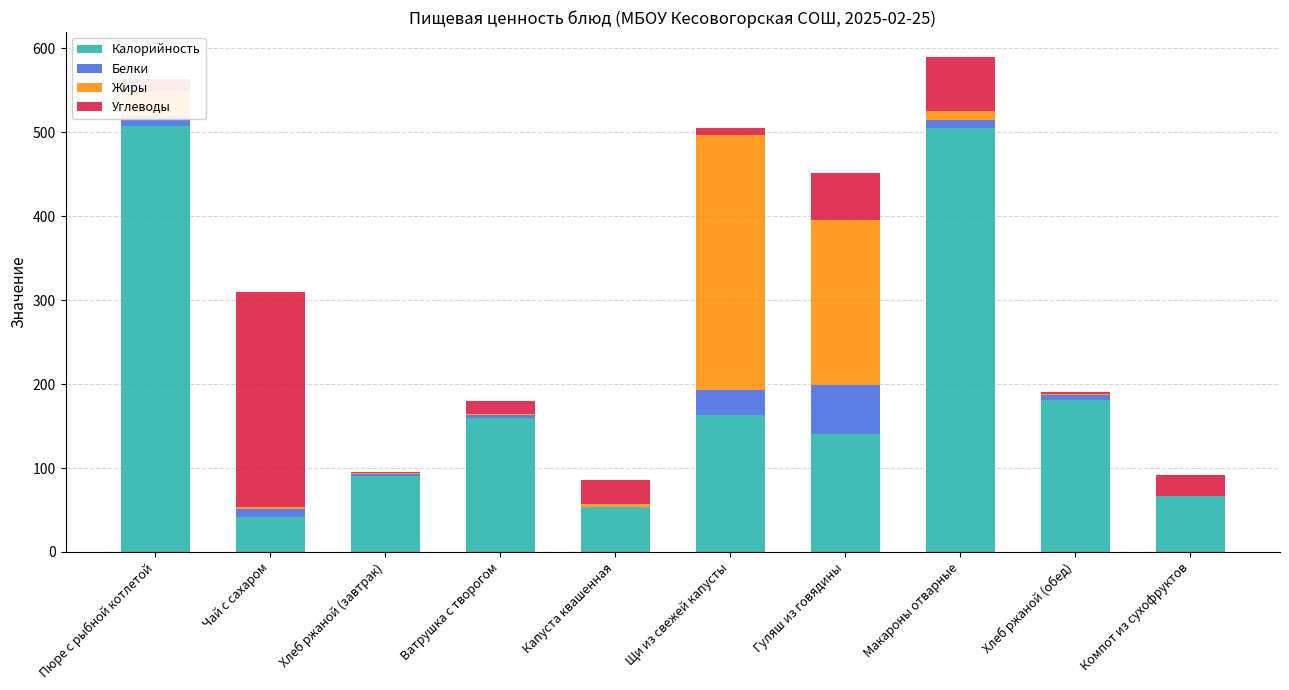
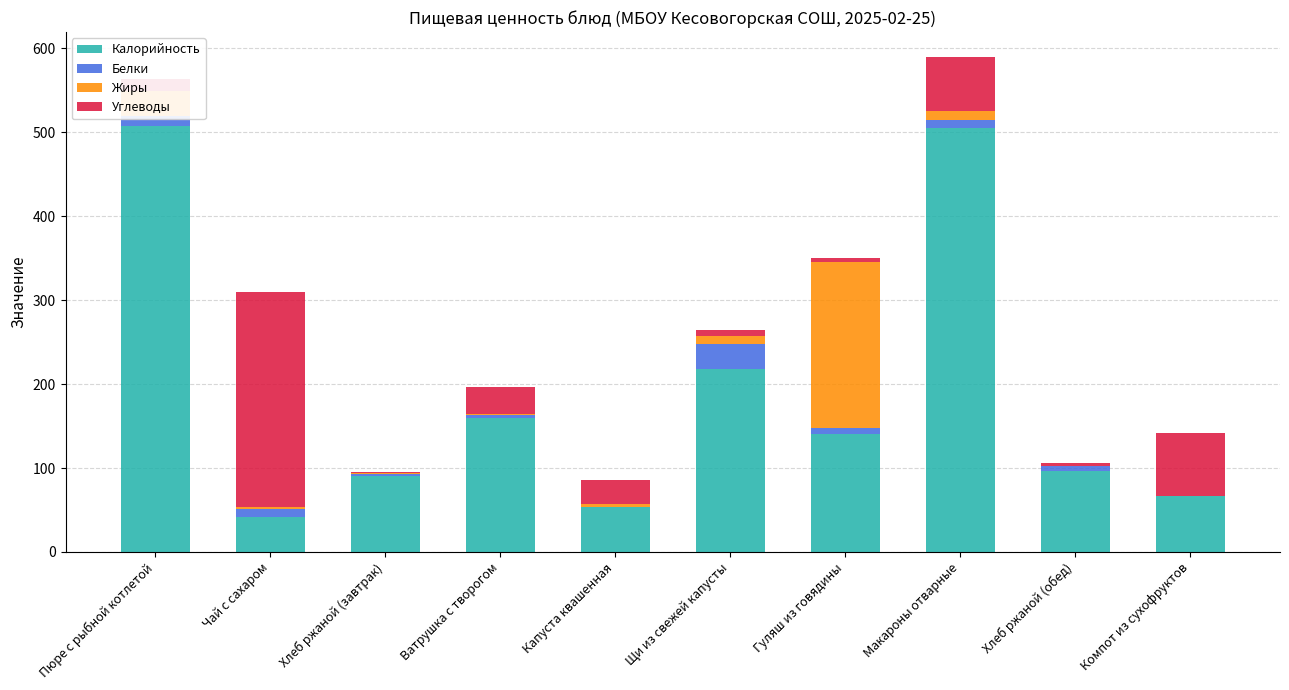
  {
    "Калорийность": {
      "Пюре с рыбной котлетой": 510,
      "Чай с сахаром": 40,
      "Хлеб ржаной (завтрак)": 90,
      "Ватрушка с творогом": 160,
      "Капуста квашенная": 50,
-     "Щи из свежей капусты": 160,
+     "Щи из свежей капусты": 220,
      "Гуляш из говядины": 140,
      "Макароны отварные": 510,
-     "Хлеб ржаной (обед)": 180,
+     "Хлеб ржаной (обед)": 100,
      "Компот из сухофруктов": 70
    },
    "Белки": {
      "Чай с сахаром": 10,
      "Хлеб ржаной (завтрак)": 0,
      "Ватрушка с творогом": 0,
      "Щи из свежей капусты": 30,
-     "Гуляш из говядины": 60,
+     "Гуляш из говядины": 10,
      "Макароны отварные": 10,
      "Хлеб ржаной (обед)": 10,
      "Компот из сухофруктов": 0
    },
    "Жиры": {
      "Чай с сахаром": 0,
      "Капуста квашенная": 0,
-     "Щи из свежей капусты": 300,
+     "Щи из свежей капусты": 10,
      "Гуляш из говядины": 200,
      "Макароны отварные": 10,
      "Компот из сухофруктов": 0
    },
    "Углеводы": {
      "Чай с сахаром": 260,
-     "Ватрушка с творогом": 20,
+     "Ватрушка с творогом": 30,
      "Капуста квашенная": 30,
      "Щи из свежей капусты": 10,
-     "Гуляш из говядины": 60,
+     "Гуляш из говядины": 10,
      "Макароны отварные": 70,
      "Хлеб ржаной (обед)": 0,
-     "Компот из сухофруктов": 30
+     "Компот из сухофруктов": 80
    }
  }
